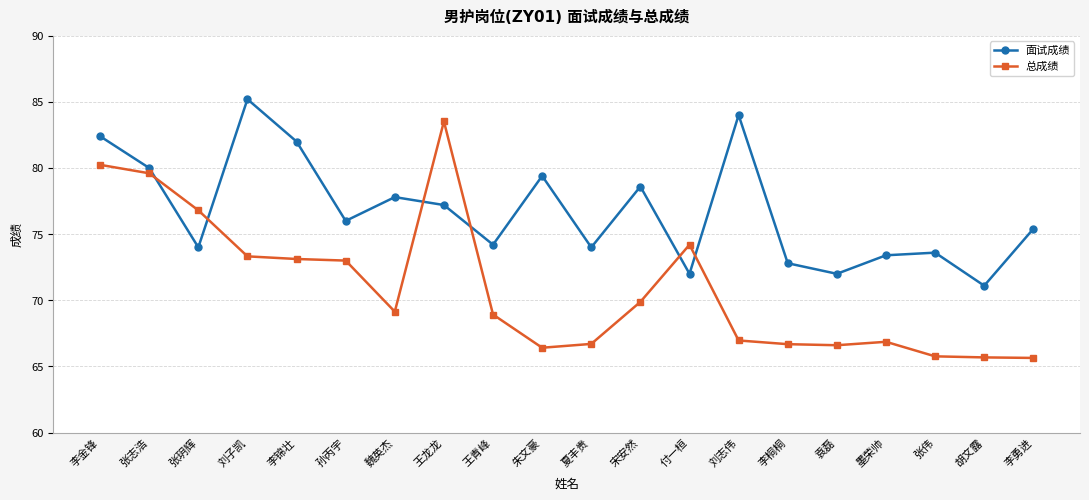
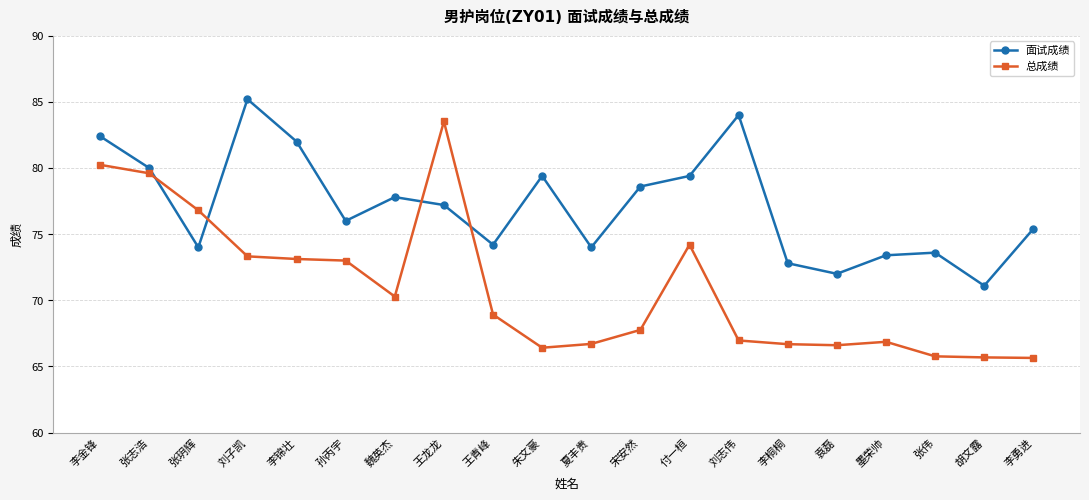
  {
    "面试成绩": {
      "李金锋": 82.4,
      "张志浩": 80.0,
      "张玥辉": 74.0,
      "刘子凯": 85.2,
      "李锦壮": 82.0,
      "孙丙宇": 76.0,
      "魏英杰": 77.8,
      "王龙龙": 77.2,
      "王青峰": 74.2,
      "朱文豪": 79.4,
      "夏丰贵": 74.0,
      "宋安然": 78.6,
-     "付一桓": 72.0,
+     "付一桓": 79.4,
      "刘志伟": 84.0,
      "李桐桐": 72.8,
      "袁磊": 72.0,
      "墨荣帅": 73.4,
      "张伟": 73.6,
      "胡文露": 71.1,
      "李勇进": 75.4
    },
    "总成绩": {
      "李金锋": 80.2,
      "张志浩": 79.6,
      "张玥辉": 76.8,
      "刘子凯": 73.3,
      "李锦壮": 73.1,
      "孙丙宇": 73.0,
-     "魏英杰": 69.1,
+     "魏英杰": 70.3,
      "王龙龙": 83.5,
      "王青峰": 68.9,
      "朱文豪": 66.4,
      "夏丰贵": 66.7,
-     "宋安然": 69.9,
+     "宋安然": 67.8,
      "付一桓": 74.2,
      "刘志伟": 67.0,
      "李桐桐": 66.7,
      "袁磊": 66.6,
      "墨荣帅": 66.9,
      "张伟": 65.8,
      "胡文露": 65.7,
      "李勇进": 65.6
    }
  }
